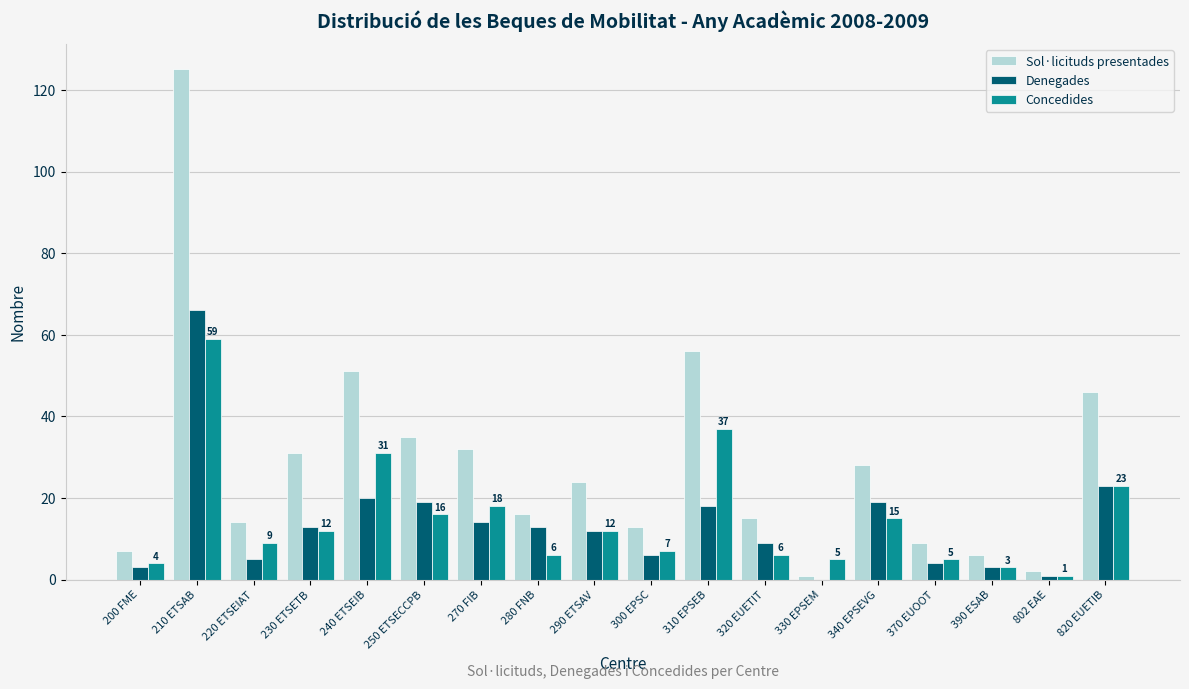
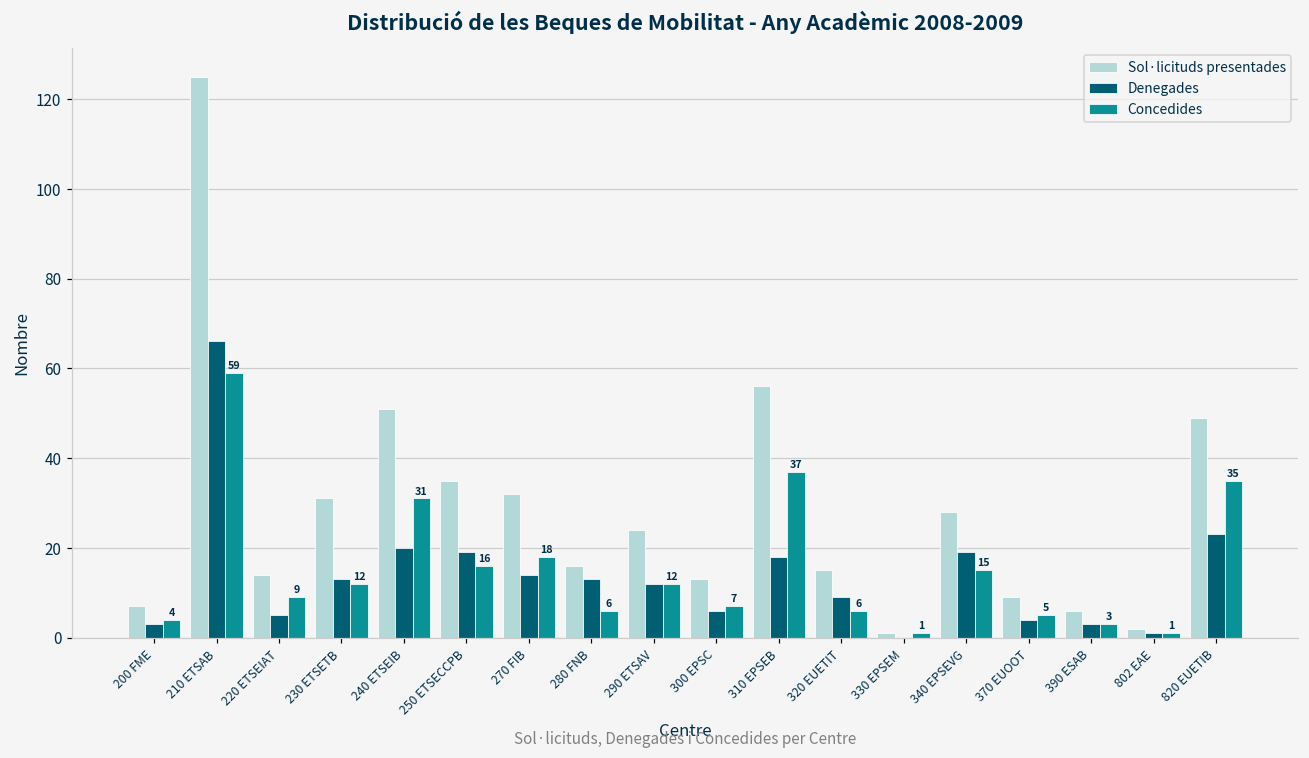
  {
    "Sol·licituds presentades": {
      "200 FME": 7,
      "210 ETSAB": 125,
      "220 ETSEIAT": 14,
      "230 ETSETB": 31,
      "240 ETSEIB": 51,
      "250 ETSECCPB": 35,
      "270 FIB": 32,
      "280 FNB": 16,
      "290 ETSAV": 24,
      "300 EPSC": 13,
      "310 EPSEB": 56,
      "320 EUETIT": 15,
      "340 EPSEVG": 28,
      "370 EUOOT": 9,
      "390 ESAB": 6,
      "802 EAE": 2,
-     "820 EUETIB": 46
+     "820 EUETIB": 49
    },
    "Denegades": {
      "200 FME": 3,
      "210 ETSAB": 66,
      "220 ETSEIAT": 5,
      "230 ETSETB": 13,
      "240 ETSEIB": 20,
      "250 ETSECCPB": 19,
      "270 FIB": 14,
      "280 FNB": 13,
      "300 EPSC": 6,
      "310 EPSEB": 18,
      "320 EUETIT": 9,
      "330 EPSEM": 0,
      "340 EPSEVG": 19,
      "370 EUOOT": 4,
      "820 EUETIB": 23
    },
    "Concedides": {
      "200 FME": 4,
      "210 ETSAB": 59,
      "220 ETSEIAT": 9,
      "230 ETSETB": 12,
      "240 ETSEIB": 31,
      "250 ETSECCPB": 16,
      "270 FIB": 18,
      "280 FNB": 6,
      "290 ETSAV": 12,
      "300 EPSC": 7,
      "310 EPSEB": 37,
      "320 EUETIT": 6,
-     "330 EPSEM": 5,
+     "330 EPSEM": 1,
      "340 EPSEVG": 15,
      "370 EUOOT": 5,
      "390 ESAB": 3,
      "802 EAE": 1,
-     "820 EUETIB": 23
+     "820 EUETIB": 35
    }
  }
